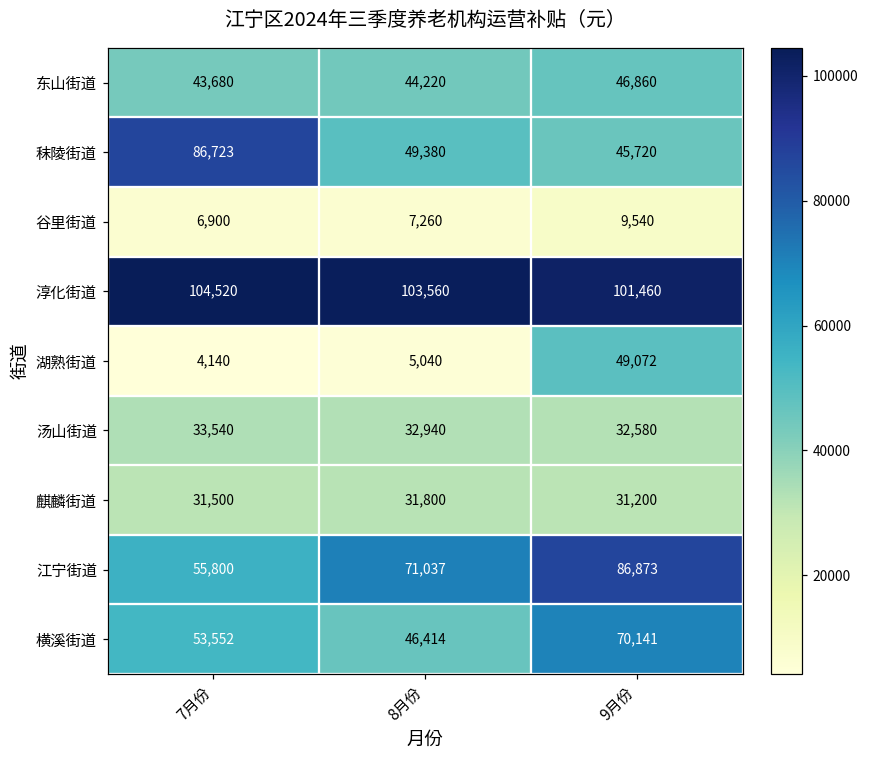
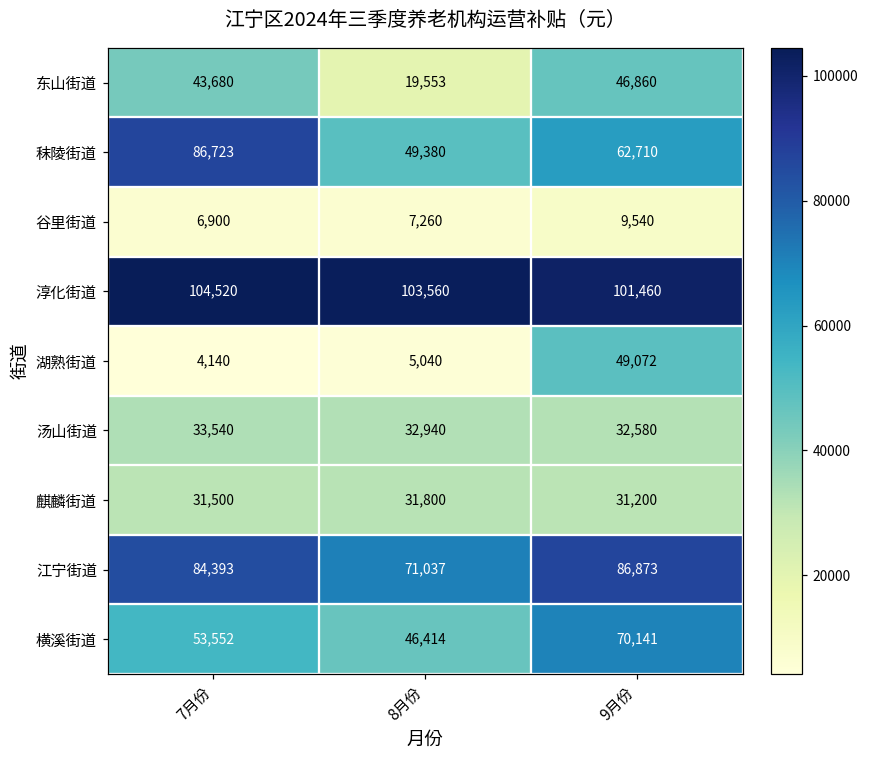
  {
    "东山街道": {
      "7月份": "43,680",
-     "8月份": "44,220",
+     "8月份": "19,553",
      "9月份": "46,860"
    },
    "秣陵街道": {
      "7月份": "86,723",
      "8月份": "49,380",
-     "9月份": "45,720"
+     "9月份": "62,710"
    },
    "谷里街道": {
      "7月份": "6,900",
      "8月份": "7,260",
      "9月份": "9,540"
    },
    "淳化街道": {
      "7月份": "104,520",
      "8月份": "103,560",
      "9月份": "101,460"
    },
    "湖熟街道": {
      "7月份": "4,140",
      "8月份": "5,040",
      "9月份": "49,072"
    },
    "汤山街道": {
      "7月份": "33,540",
      "8月份": "32,940",
      "9月份": "32,580"
    },
    "麒麟街道": {
      "7月份": "31,500",
      "8月份": "31,800",
      "9月份": "31,200"
    },
    "江宁街道": {
-     "7月份": "55,800",
+     "7月份": "84,393",
      "8月份": "71,037",
      "9月份": "86,873"
    },
    "横溪街道": {
      "7月份": "53,552",
      "8月份": "46,414",
      "9月份": "70,141"
    }
  }
